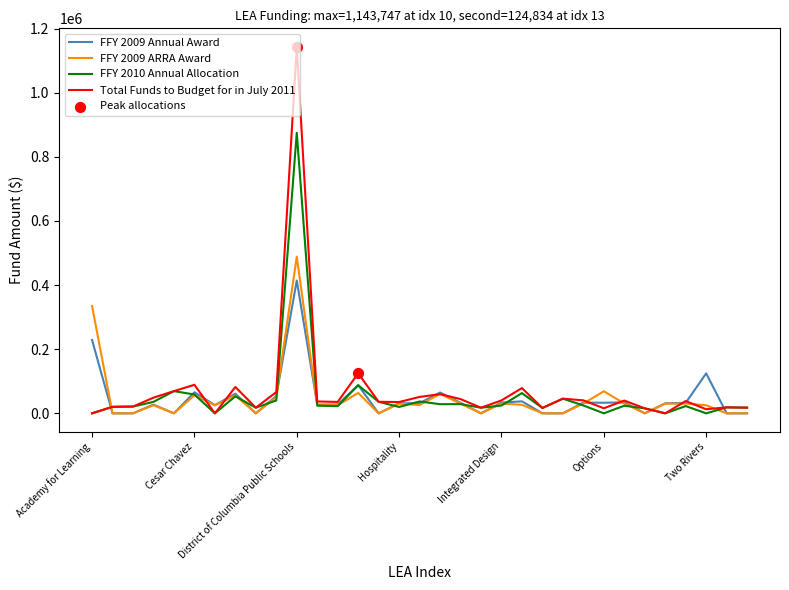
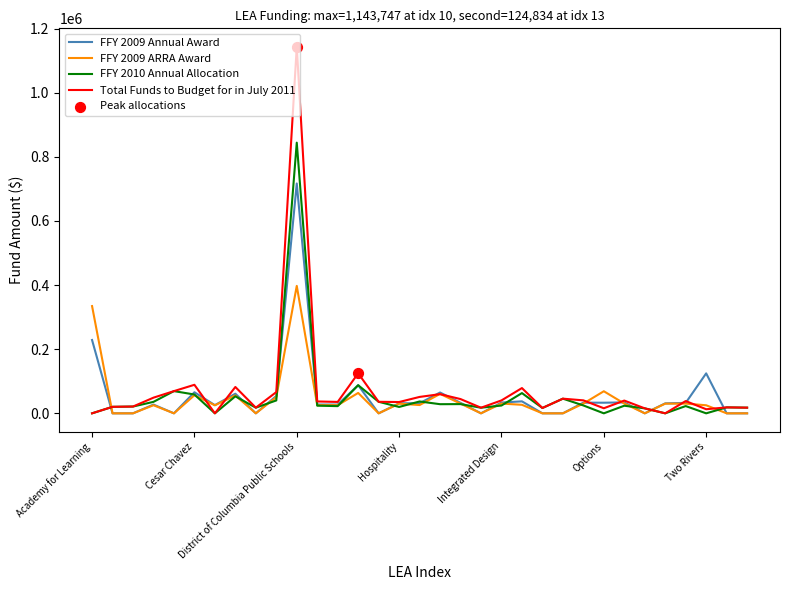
  {
    "FFY 2009 Annual Award": {
      "Academy for Learning": 230000,
-     "District of Columbia Public Schools": 410000,
+     "District of Columbia Public Schools": 720000,
      "Options": 30000,
      "Two Rivers": 120000
    },
    "FFY 2009 ARRA Award": {
      "Academy for Learning": 330000,
-     "District of Columbia Public Schools": 490000,
+     "District of Columbia Public Schools": 400000,
      "Options": 70000,
      "Two Rivers": 30000
    },
    "FFY 2010 Annual Allocation": {
-     "District of Columbia Public Schools": 880000,
+     "District of Columbia Public Schools": 840000,
      "Hospitality": 20000,
      "Options": 0,
      "Two Rivers": 0
    }
  }
